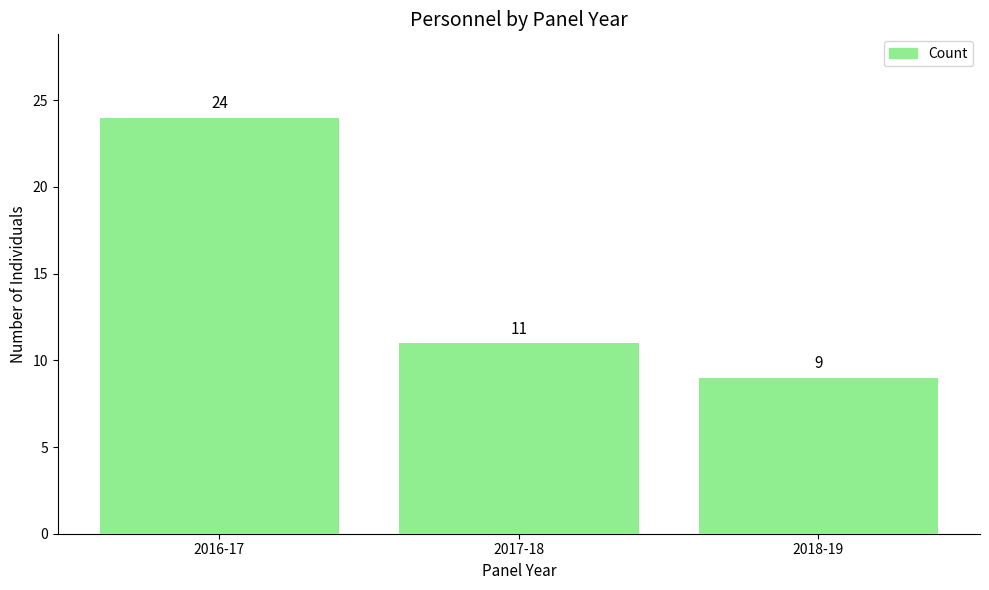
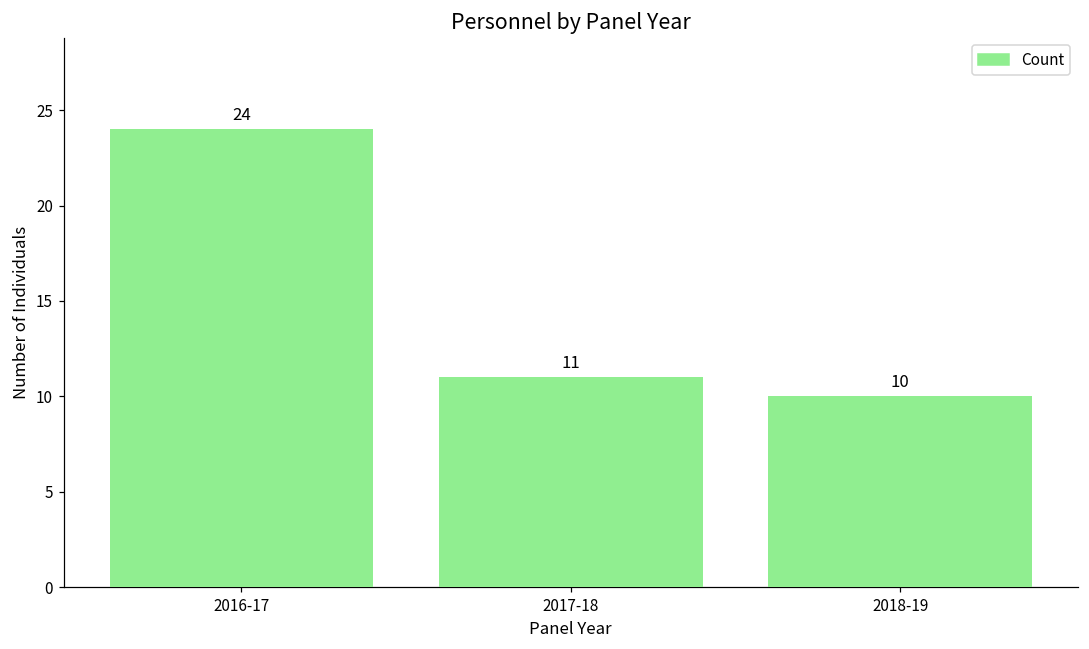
  {
    "2016-17": 24,
    "2017-18": 11,
-   "2018-19": 9
+   "2018-19": 10
  }
